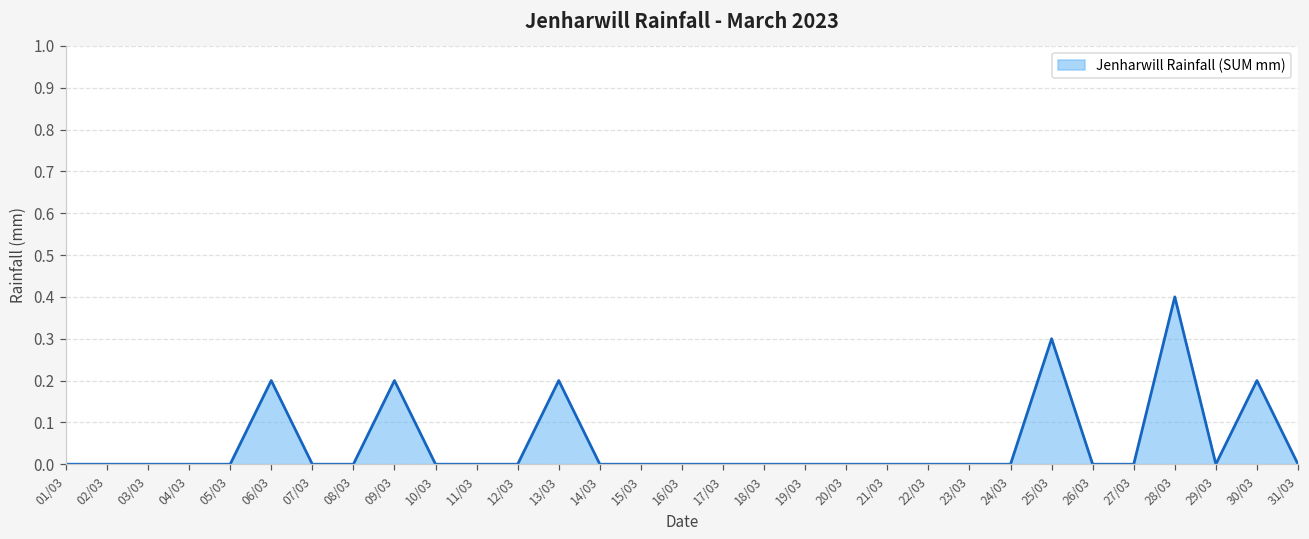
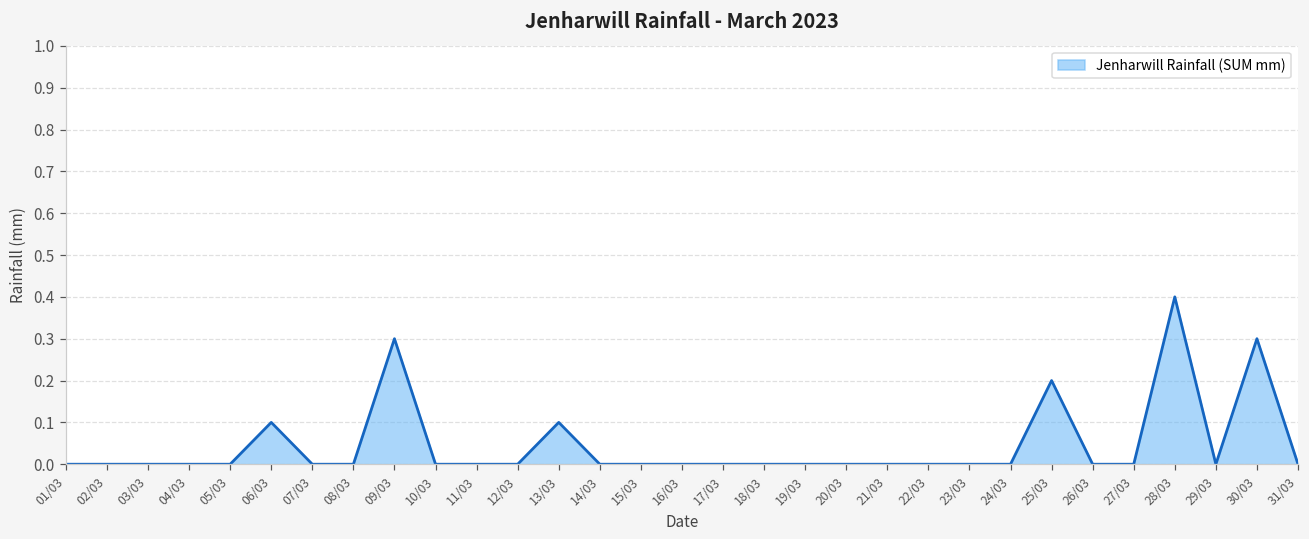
  {
    "01/03": 0.0,
    "02/03": 0.0,
    "03/03": 0.0,
    "04/03": 0.0,
    "05/03": 0.0,
-   "06/03": 0.2,
+   "06/03": 0.1,
    "07/03": 0.0,
    "08/03": 0.0,
-   "09/03": 0.2,
+   "09/03": 0.3,
    "10/03": 0.0,
    "11/03": 0.0,
    "12/03": 0.0,
-   "13/03": 0.2,
+   "13/03": 0.1,
    "14/03": 0.0,
    "15/03": 0.0,
    "16/03": 0.0,
    "17/03": 0.0,
    "18/03": 0.0,
    "19/03": 0.0,
    "20/03": 0.0,
    "21/03": 0.0,
    "22/03": 0.0,
    "23/03": 0.0,
    "24/03": 0.0,
-   "25/03": 0.3,
+   "25/03": 0.2,
    "26/03": 0.0,
    "27/03": 0.0,
    "28/03": 0.4,
    "29/03": 0.0,
-   "30/03": 0.2,
+   "30/03": 0.3,
    "31/03": 0.0
  }
